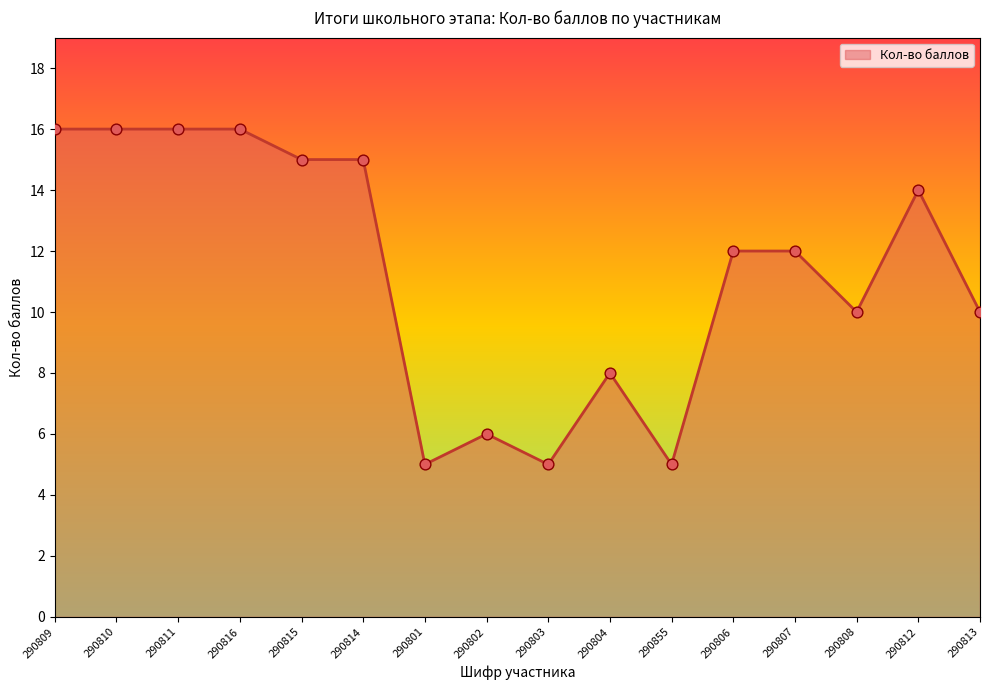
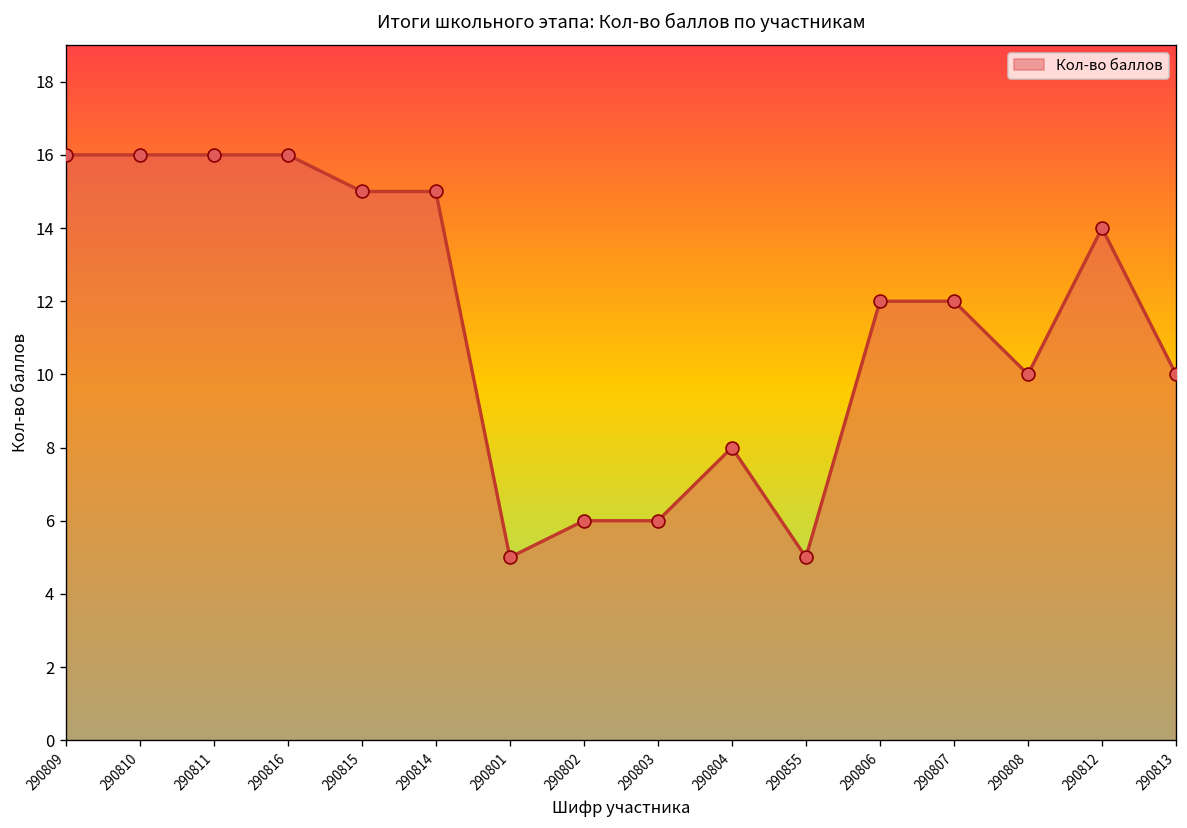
  {
    "290809": 16,
    "290810": 16,
    "290811": 16,
    "290816": 16,
    "290815": 15,
    "290814": 15,
    "290801": 5,
    "290802": 6,
-   "290803": 5,
+   "290803": 6,
    "290804": 8,
    "290855": 5,
    "290806": 12,
    "290807": 12,
    "290808": 10,
    "290812": 14,
    "290813": 10
  }
